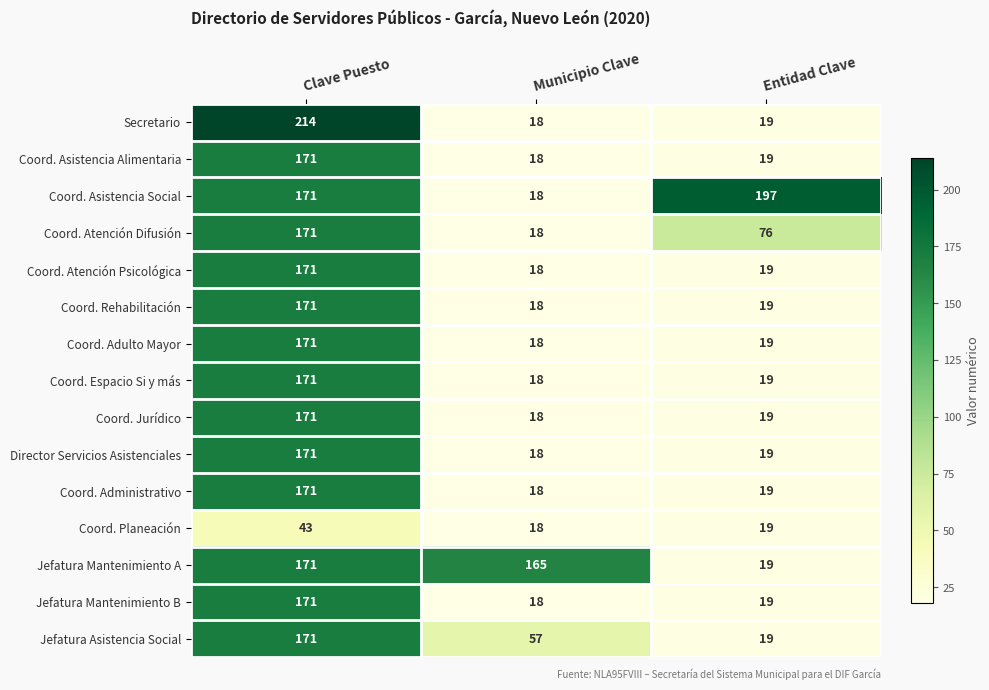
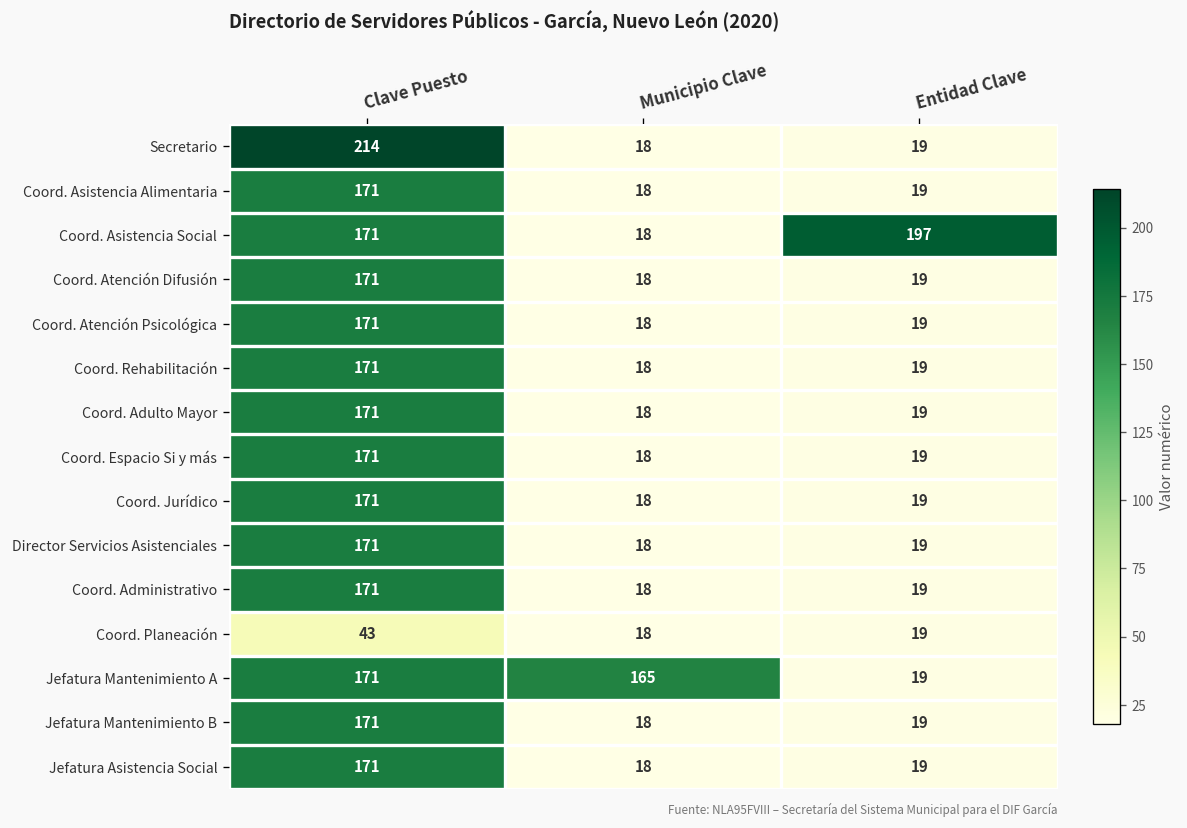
  {
    "Secretario": {
      "Clave Puesto": 214,
      "Municipio Clave": 18,
      "Entidad Clave": 19
    },
    "Coord. Asistencia Alimentaria": {
      "Clave Puesto": 171,
      "Municipio Clave": 18,
      "Entidad Clave": 19
    },
    "Coord. Asistencia Social": {
      "Clave Puesto": 171,
      "Municipio Clave": 18,
      "Entidad Clave": 197
    },
    "Coord. Atención Difusión": {
      "Clave Puesto": 171,
      "Municipio Clave": 18,
-     "Entidad Clave": 76
+     "Entidad Clave": 19
    },
    "Coord. Atención Psicológica": {
      "Clave Puesto": 171,
      "Municipio Clave": 18,
      "Entidad Clave": 19
    },
    "Coord. Rehabilitación": {
      "Clave Puesto": 171,
      "Municipio Clave": 18,
      "Entidad Clave": 19
    },
    "Coord. Adulto Mayor": {
      "Clave Puesto": 171,
      "Municipio Clave": 18,
      "Entidad Clave": 19
    },
    "Coord. Espacio Si y más": {
      "Clave Puesto": 171,
      "Municipio Clave": 18,
      "Entidad Clave": 19
    },
    "Coord. Jurídico": {
      "Clave Puesto": 171,
      "Municipio Clave": 18,
      "Entidad Clave": 19
    },
    "Director Servicios Asistenciales": {
      "Clave Puesto": 171,
      "Municipio Clave": 18,
      "Entidad Clave": 19
    },
    "Coord. Administrativo": {
      "Clave Puesto": 171,
      "Municipio Clave": 18,
      "Entidad Clave": 19
    },
    "Coord. Planeación": {
      "Clave Puesto": 43,
      "Municipio Clave": 18,
      "Entidad Clave": 19
    },
    "Jefatura Mantenimiento A": {
      "Clave Puesto": 171,
      "Municipio Clave": 165,
      "Entidad Clave": 19
    },
    "Jefatura Mantenimiento B": {
      "Clave Puesto": 171,
      "Municipio Clave": 18,
      "Entidad Clave": 19
    },
    "Jefatura Asistencia Social": {
      "Clave Puesto": 171,
-     "Municipio Clave": 57,
+     "Municipio Clave": 18,
      "Entidad Clave": 19
    }
  }
